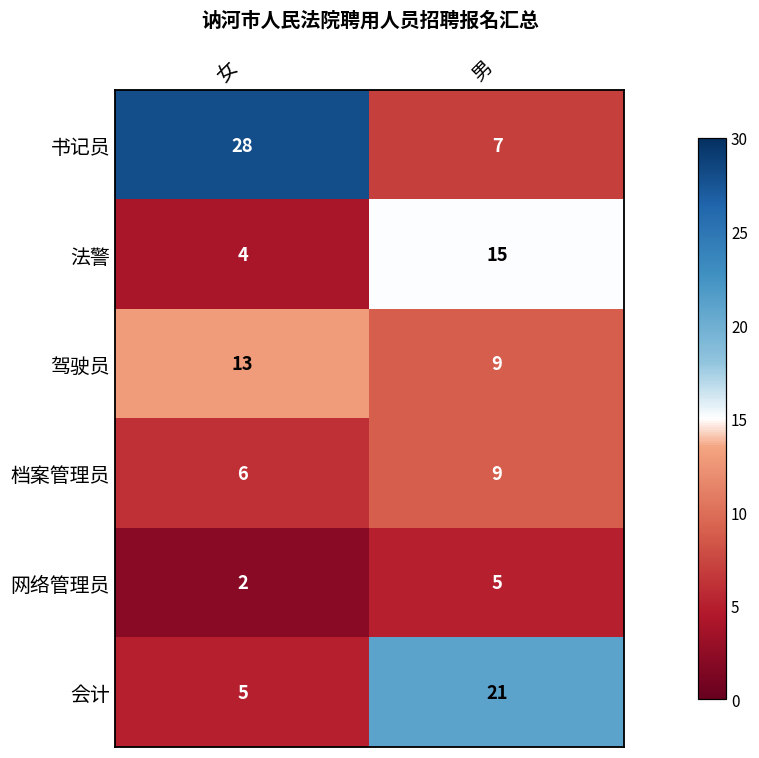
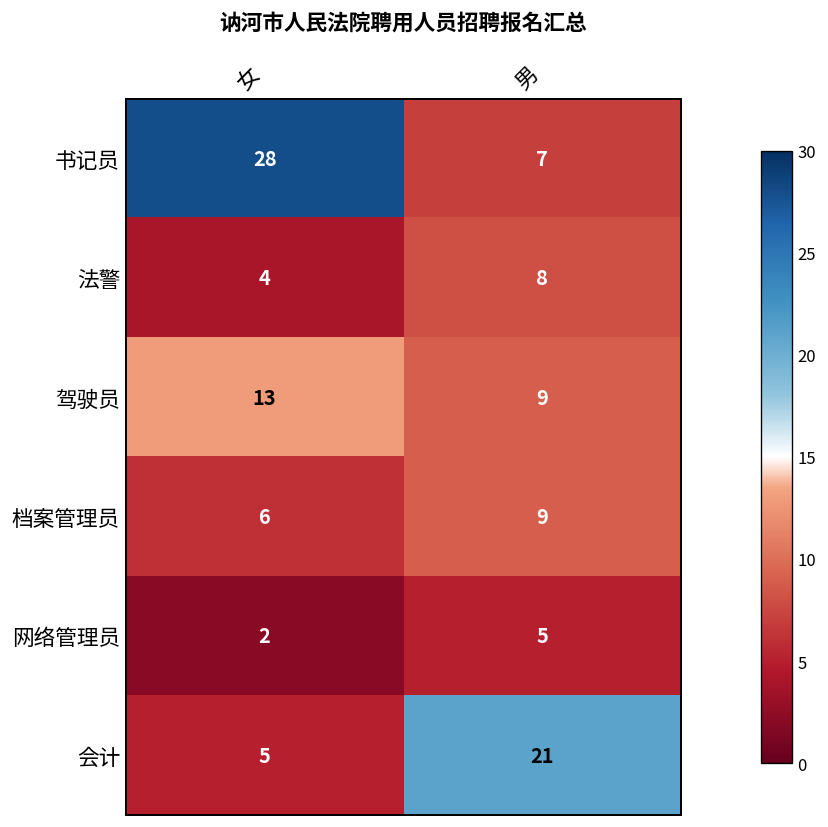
  {
    "书记员": {
      "女": 28,
      "男": 7
    },
    "法警": {
      "女": 4,
-     "男": 15
+     "男": 8
    },
    "驾驶员": {
      "女": 13,
      "男": 9
    },
    "档案管理员": {
      "女": 6,
      "男": 9
    },
    "网络管理员": {
      "女": 2,
      "男": 5
    },
    "会计": {
      "女": 5,
      "男": 21
    }
  }
